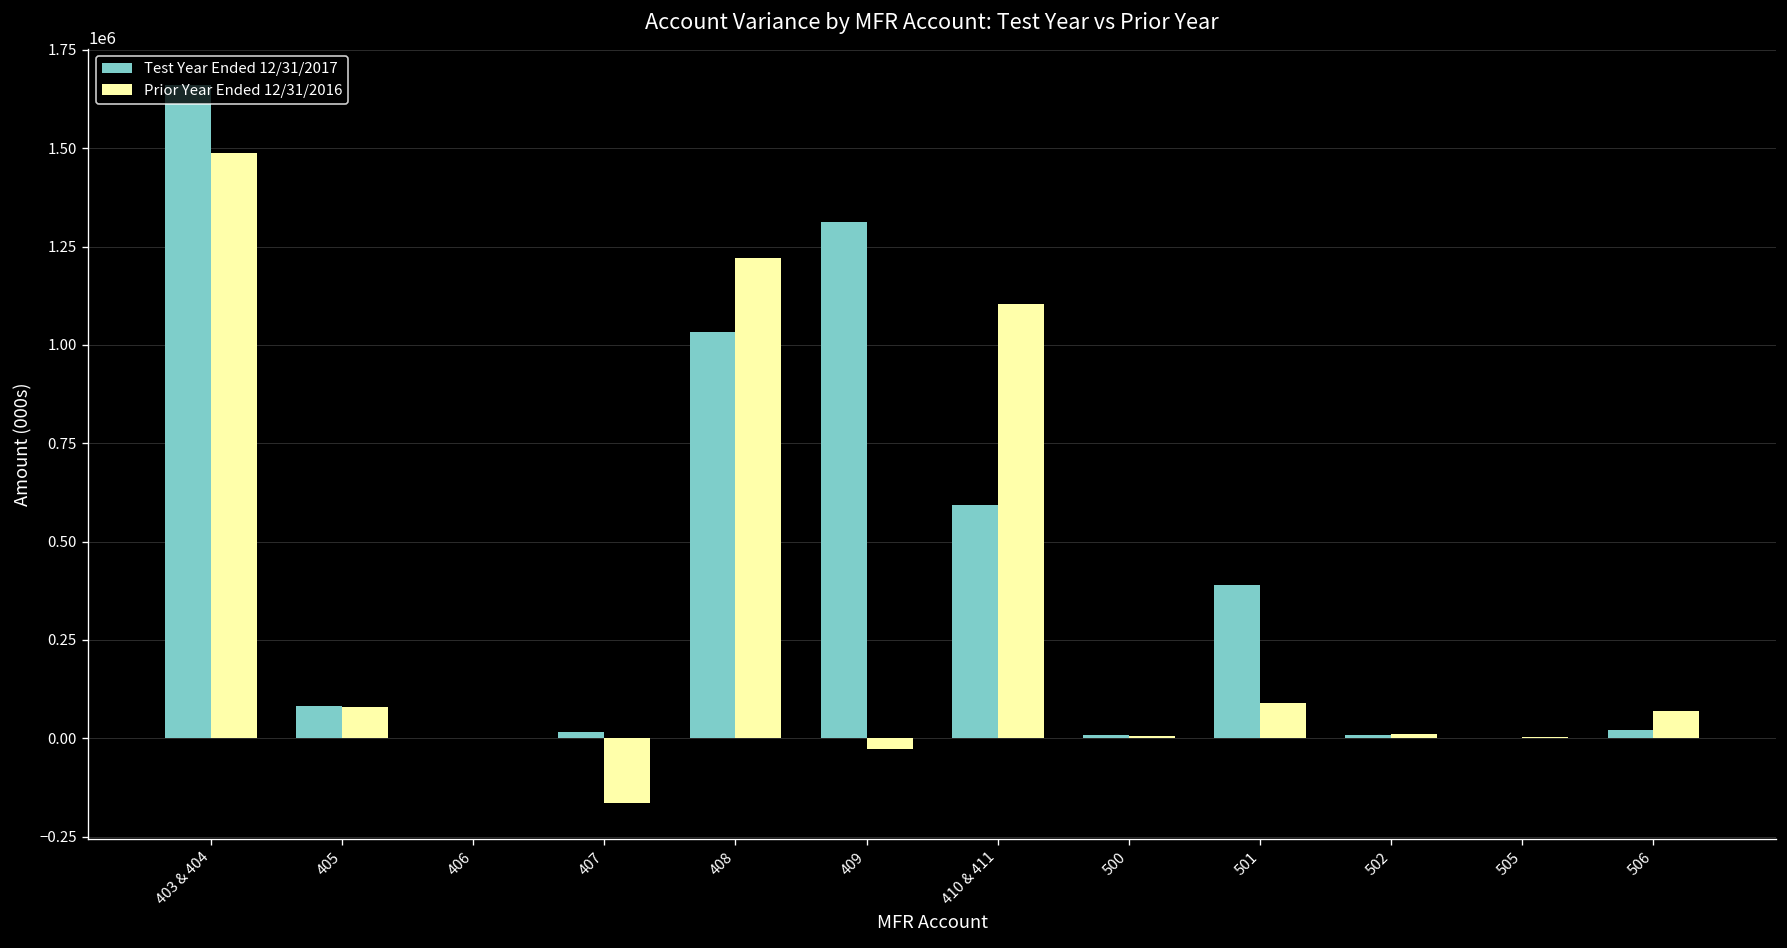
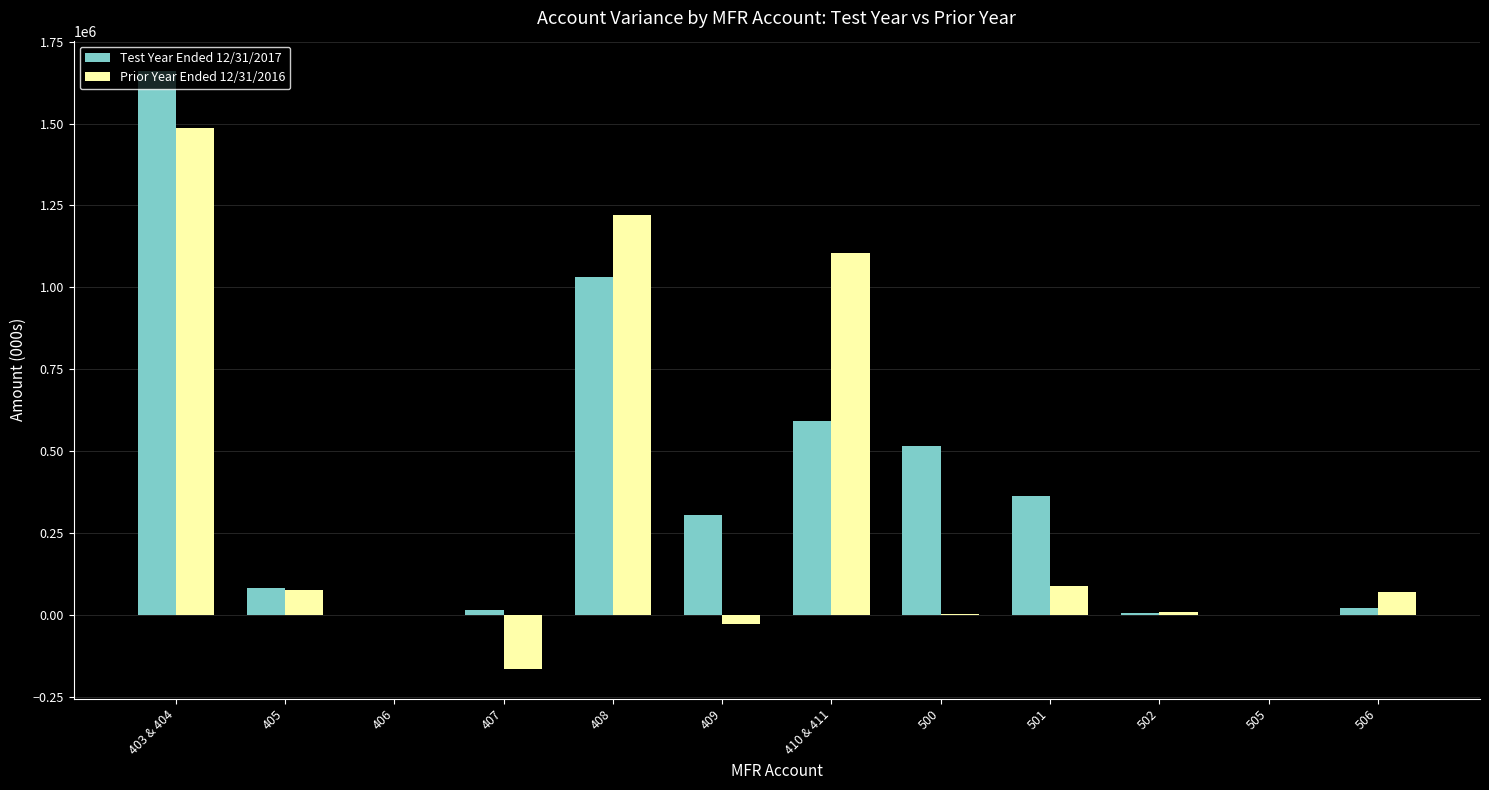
  {
    "Test Year Ended 12/31/2017": {
      "405": 80000,
      "407": 10000,
      "408": 1030000,
-     "409": 1310000,
+     "409": 300000,
      "410 & 411": 590000,
-     "500": 10000,
-     "501": 390000,
+     "500": 520000,
+     "501": 360000,
      "506": 20000
    },
    "Prior Year Ended 12/31/2016": {
      "403 & 404": 1490000,
      "405": 80000,
      "407": -160000,
      "408": 1220000,
      "409": -30000,
      "410 & 411": 1110000,
      "501": 90000,
      "502": 10000,
      "506": 70000
    }
  }
